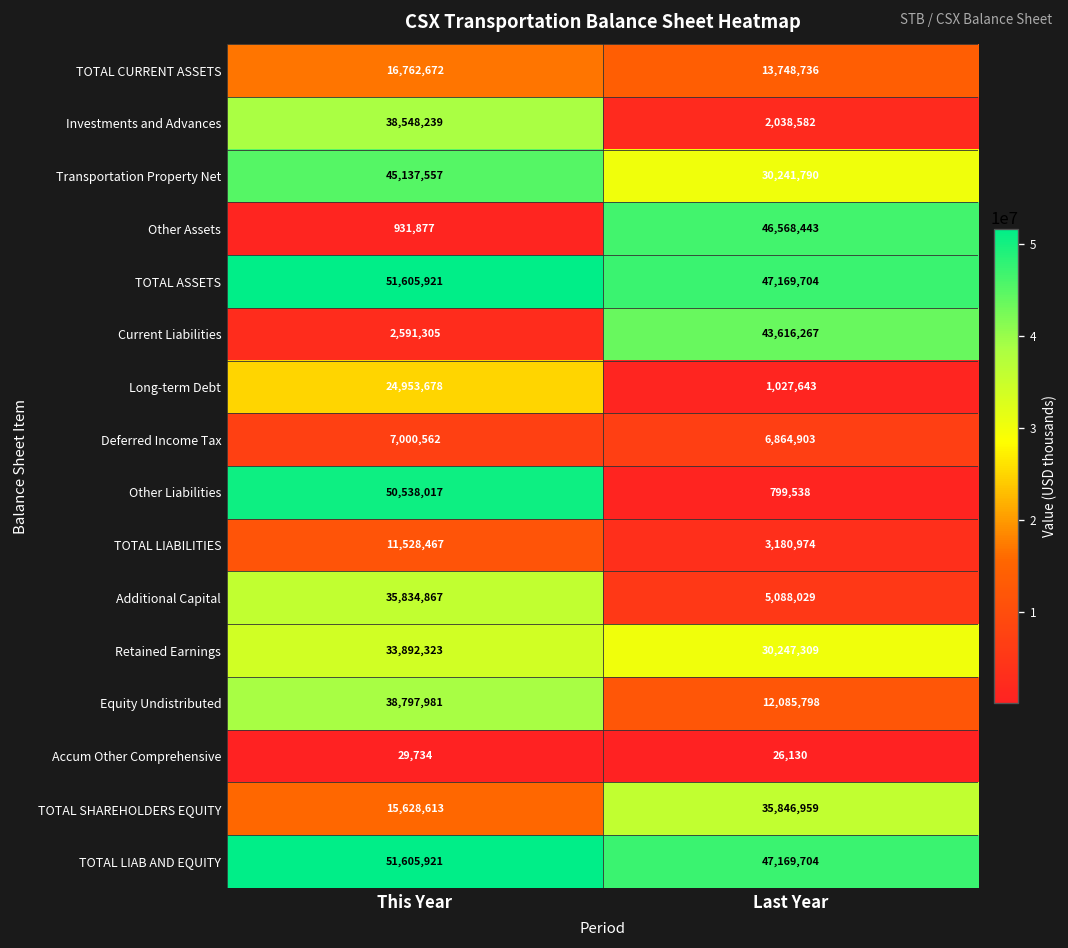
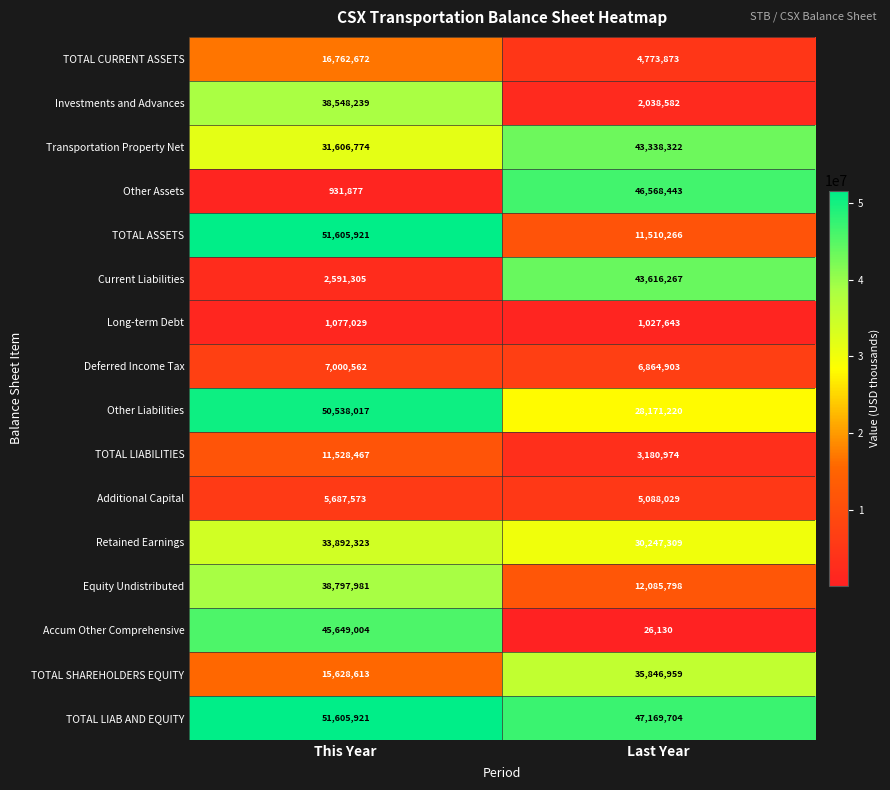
  {
    "TOTAL CURRENT ASSETS": {
      "This Year": "16,762,672",
-     "Last Year": "13,748,736"
+     "Last Year": "4,773,873"
    },
    "Investments and Advances": {
      "This Year": "38,548,239",
      "Last Year": "2,038,582"
    },
    "Transportation Property Net": {
-     "This Year": "45,137,557",
-     "Last Year": "30,241,790"
+     "This Year": "31,606,774",
+     "Last Year": "43,338,322"
    },
    "Other Assets": {
      "This Year": "931,877",
      "Last Year": "46,568,443"
    },
    "TOTAL ASSETS": {
      "This Year": "51,605,921",
-     "Last Year": "47,169,704"
+     "Last Year": "11,510,266"
    },
    "Current Liabilities": {
      "This Year": "2,591,305",
      "Last Year": "43,616,267"
    },
    "Long-term Debt": {
-     "This Year": "24,953,678",
+     "This Year": "1,077,029",
      "Last Year": "1,027,643"
    },
    "Deferred Income Tax": {
      "This Year": "7,000,562",
      "Last Year": "6,864,903"
    },
    "Other Liabilities": {
      "This Year": "50,538,017",
-     "Last Year": "799,538"
+     "Last Year": "28,171,220"
    },
    "TOTAL LIABILITIES": {
      "This Year": "11,528,467",
      "Last Year": "3,180,974"
    },
    "Additional Capital": {
-     "This Year": "35,834,867",
+     "This Year": "5,687,573",
      "Last Year": "5,088,029"
    },
    "Retained Earnings": {
      "This Year": "33,892,323",
      "Last Year": "30,247,309"
    },
    "Equity Undistributed": {
      "This Year": "38,797,981",
      "Last Year": "12,085,798"
    },
    "Accum Other Comprehensive": {
-     "This Year": "29,734",
+     "This Year": "45,649,004",
      "Last Year": "26,130"
    },
    "TOTAL SHAREHOLDERS EQUITY": {
      "This Year": "15,628,613",
      "Last Year": "35,846,959"
    },
    "TOTAL LIAB AND EQUITY": {
      "This Year": "51,605,921",
      "Last Year": "47,169,704"
    }
  }
